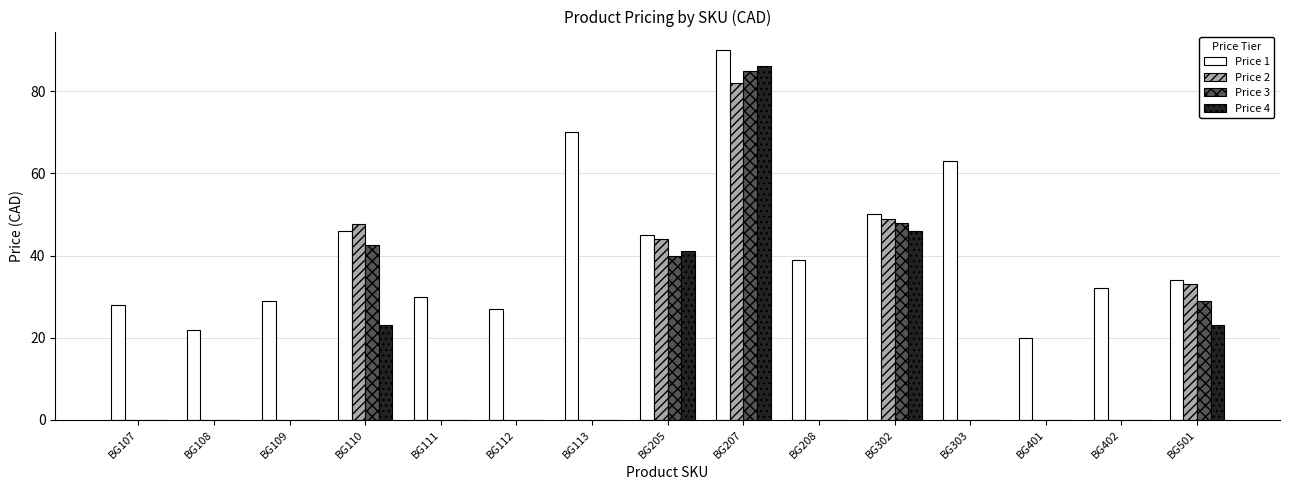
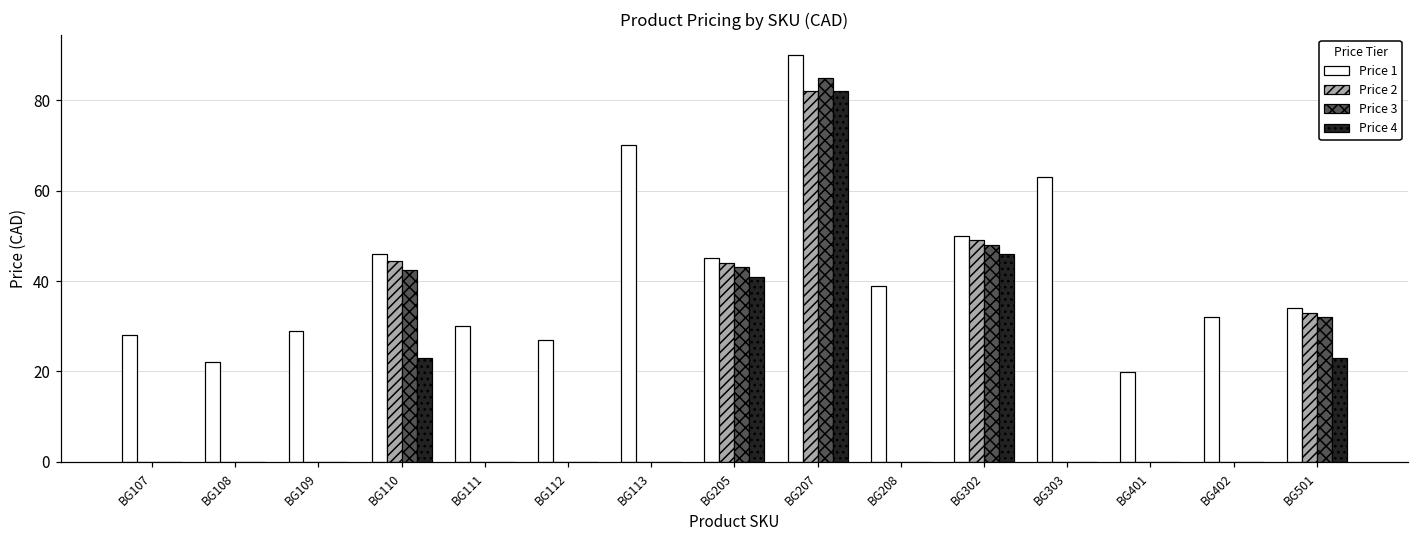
  {
    "Price 1": {
      "BG107": 28,
      "BG108": 22,
      "BG109": 29,
      "BG110": 46,
      "BG111": 30,
      "BG112": 27,
      "BG113": 70,
      "BG205": 45,
      "BG207": 90,
      "BG208": 39,
      "BG302": 50,
      "BG303": 63,
      "BG401": 20,
      "BG402": 32,
      "BG501": 34
    },
    "Price 2": {
      "BG107": 0,
      "BG108": 0,
      "BG109": 0,
-     "BG110": 48,
+     "BG110": 45,
      "BG111": 0,
      "BG112": 0,
      "BG113": 0,
      "BG205": 44,
      "BG207": 82,
      "BG208": 0,
      "BG302": 49,
      "BG303": 0,
      "BG401": 0,
      "BG402": 0,
      "BG501": 33
    },
    "Price 3": {
      "BG107": 0,
      "BG108": 0,
      "BG109": 0,
      "BG110": 43,
      "BG111": 0,
      "BG112": 0,
      "BG113": 0,
-     "BG205": 40,
+     "BG205": 43,
      "BG207": 85,
      "BG208": 0,
      "BG302": 48,
      "BG303": 0,
      "BG401": 0,
      "BG402": 0,
-     "BG501": 29
+     "BG501": 32
    },
    "Price 4": {
      "BG107": 0,
      "BG108": 0,
      "BG109": 0,
      "BG110": 23,
      "BG111": 0,
      "BG112": 0,
      "BG113": 0,
      "BG205": 41,
-     "BG207": 86,
+     "BG207": 82,
      "BG208": 0,
      "BG302": 46,
      "BG303": 0,
      "BG401": 0,
      "BG402": 0,
      "BG501": 23
    }
  }
